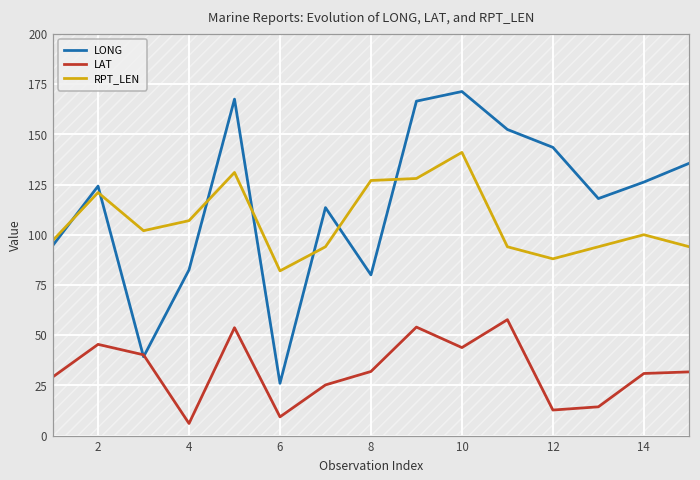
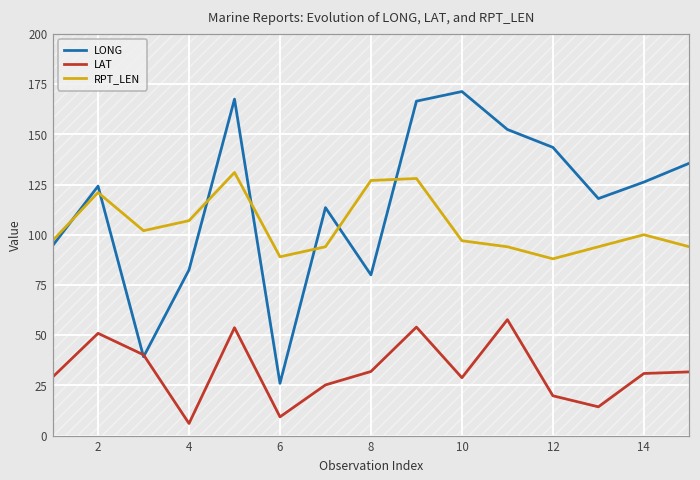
  {
    "LAT": {
-     "2": 45,
+     "2": 51,
      "4": 6,
      "6": 9,
      "8": 32,
-     "10": 44,
-     "12": 13,
+     "10": 29,
+     "12": 20,
      "14": 31
    },
    "RPT_LEN": {
      "2": 121,
      "4": 107,
-     "6": 82,
+     "6": 89,
      "8": 127,
-     "10": 141,
+     "10": 97,
      "12": 88,
      "14": 100
    }
  }
